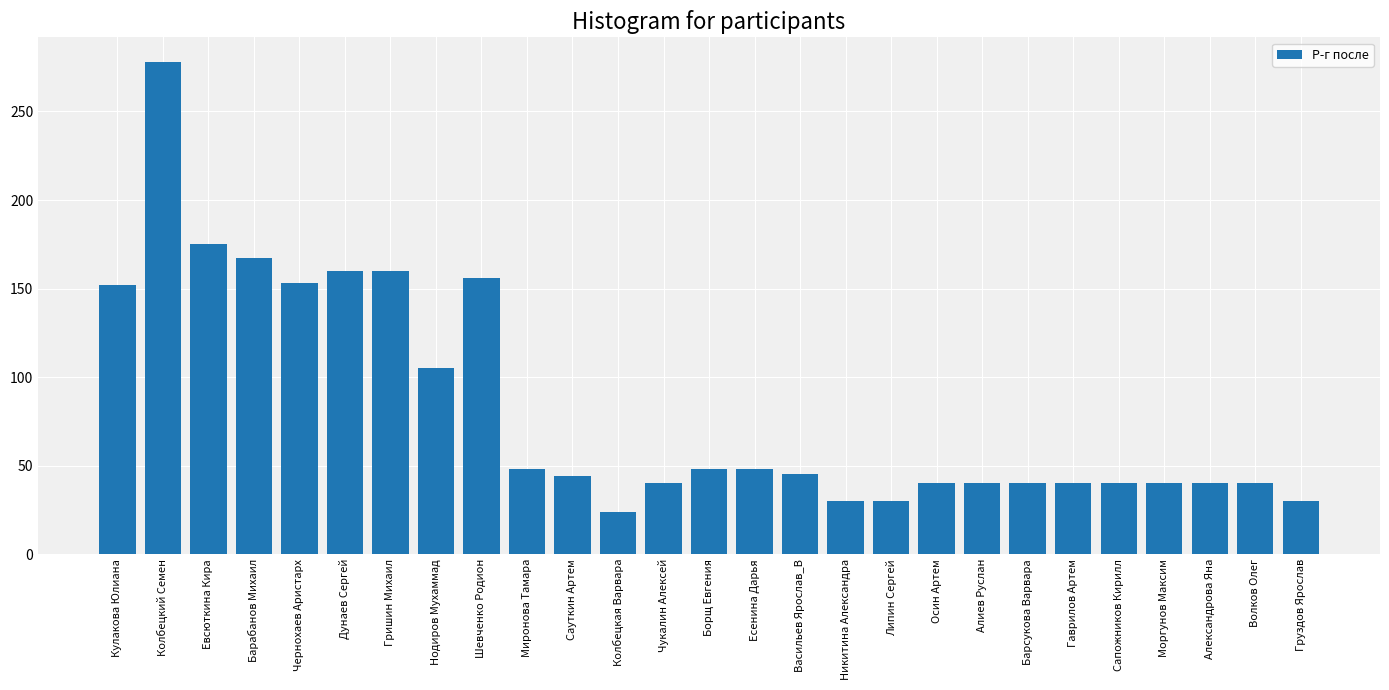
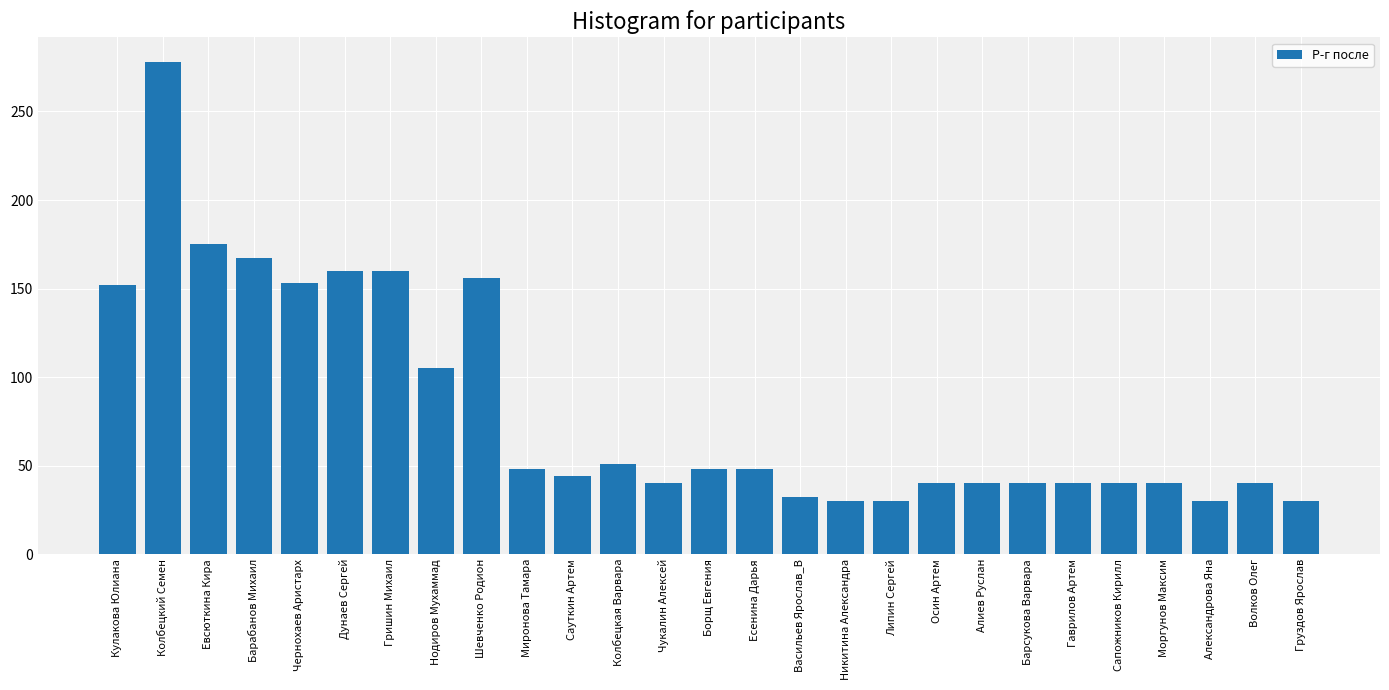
  {
    "Кулакова Юлиана": 152,
    "Колбецкий Семен": 278,
    "Евсюткина Кира": 175,
    "Барабанов Михаил": 167,
    "Чернохаев Аристарх": 153,
    "Дунаев Сергей": 160,
    "Гришин Михаил": 160,
    "Нодиров Мухаммад": 105,
    "Шевченко Родион": 156,
    "Миронова Тамара": 48,
    "Сауткин Артем": 44,
-   "Колбецкая Варвара": 24,
+   "Колбецкая Варвара": 51,
    "Чукалин Алексей": 40,
    "Борщ Евгения": 48,
    "Есенина Дарья": 48,
-   "Васильев Ярослав_В": 45,
+   "Васильев Ярослав_В": 32,
    "Никитина Александра": 30,
    "Липин Сергей": 30,
    "Осин Артем": 40,
    "Алиев Руслан": 40,
    "Барсукова Варвара": 40,
    "Гаврилов Артем": 40,
    "Сапожников Кирилл": 40,
    "Моргунов Максим": 40,
-   "Александрова Яна": 40,
+   "Александрова Яна": 30,
    "Волков Олег": 40,
    "Груздов Ярослав": 30
  }
